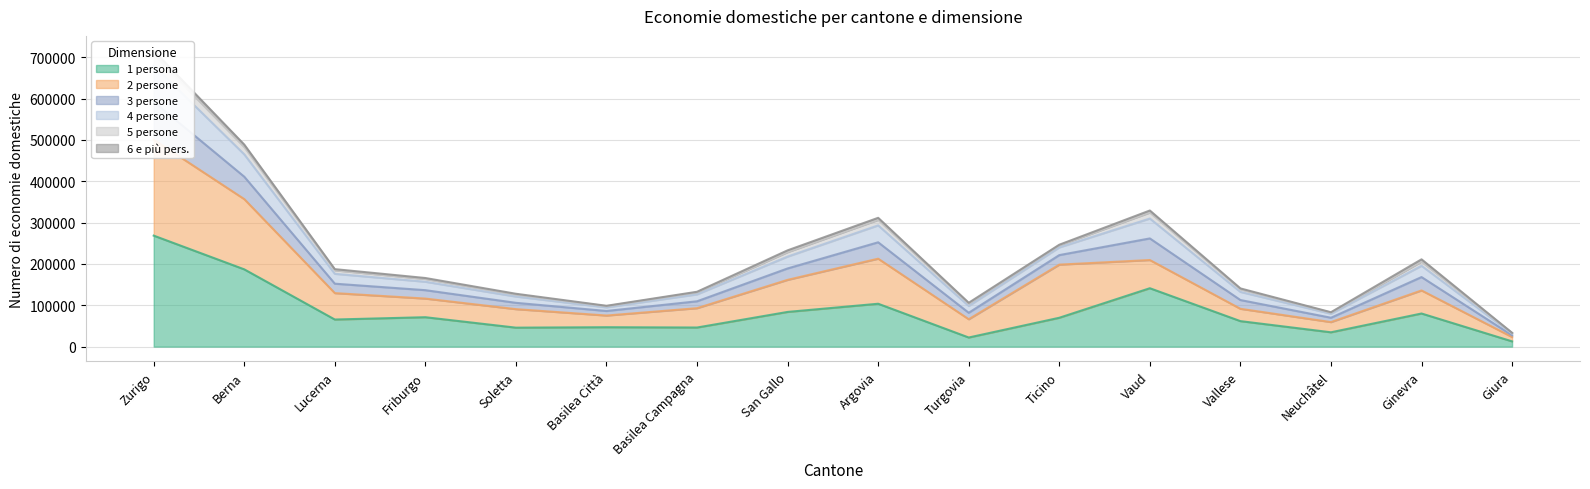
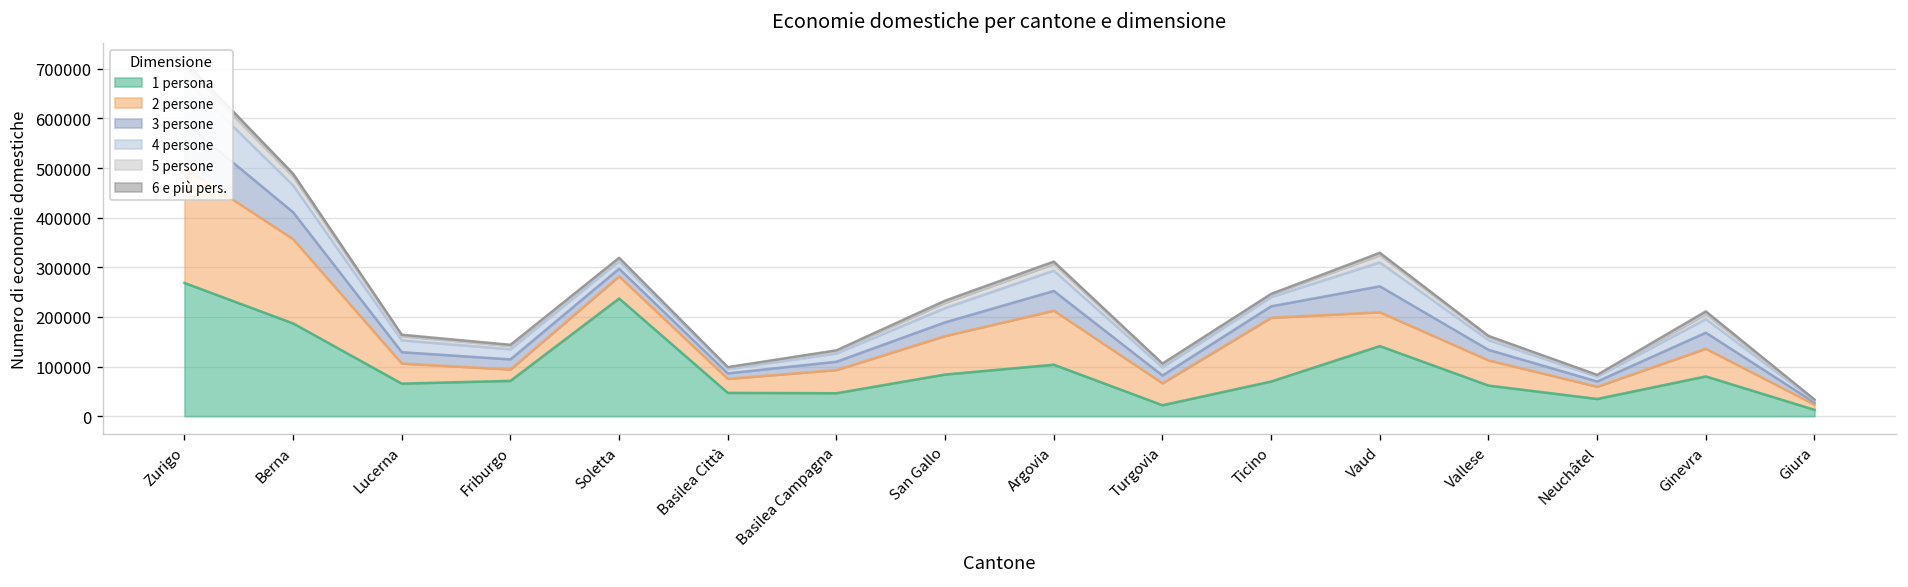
  {
    "1 persona": {
      "Zurigo": 270000,
      "Berna": 190000,
      "Lucerna": 70000,
      "Friburgo": 70000,
-     "Soletta": 50000,
+     "Soletta": 240000,
      "Basilea Città": 50000,
      "Basilea Campagna": 50000,
      "San Gallo": 80000,
      "Argovia": 100000,
      "Turgovia": 20000,
      "Ticino": 70000,
      "Vaud": 140000,
      "Vallese": 60000,
      "Neuchâtel": 30000,
      "Ginevra": 80000,
      "Giura": 10000
    },
    "2 persone": {
      "Berna": 170000,
-     "Lucerna": 60000,
-     "Friburgo": 50000,
+     "Lucerna": 40000,
+     "Friburgo": 20000,
      "Soletta": 40000,
      "Basilea Città": 30000,
      "Basilea Campagna": 50000,
      "San Gallo": 80000,
      "Argovia": 110000,
      "Turgovia": 40000,
      "Ticino": 130000,
      "Vaud": 70000,
-     "Vallese": 30000,
+     "Vallese": 50000,
      "Neuchâtel": 20000,
      "Ginevra": 60000
    }
  }
